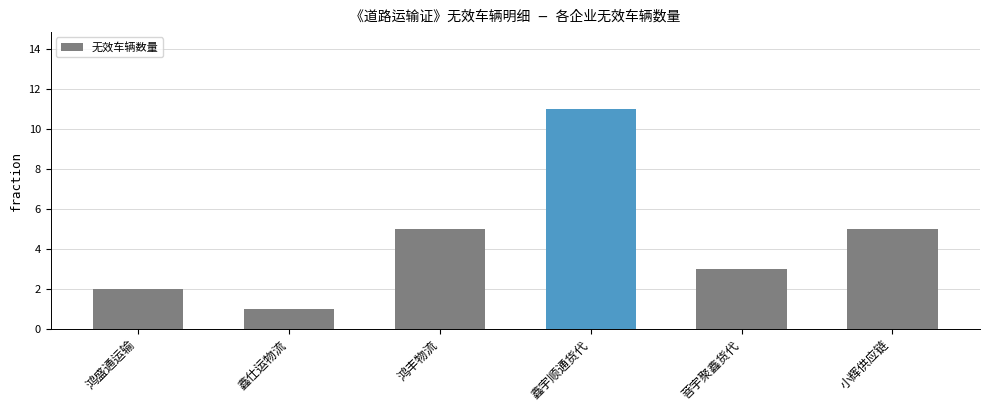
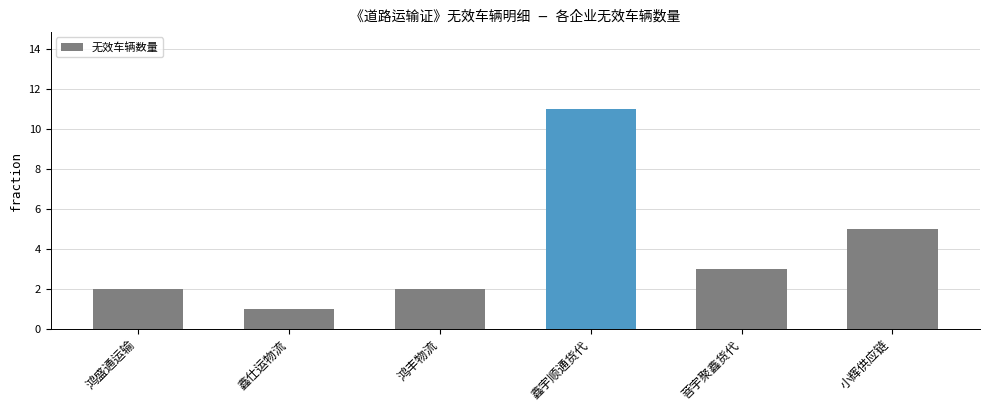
  {
    "鸿盛通运输": 2,
    "鑫仕运物流": 1,
-   "鸿丰物流": 5,
+   "鸿丰物流": 2,
    "鑫宇顺通货代": 11,
    "菩宇聚鑫货代": 3,
    "小辉供应链": 5
  }
